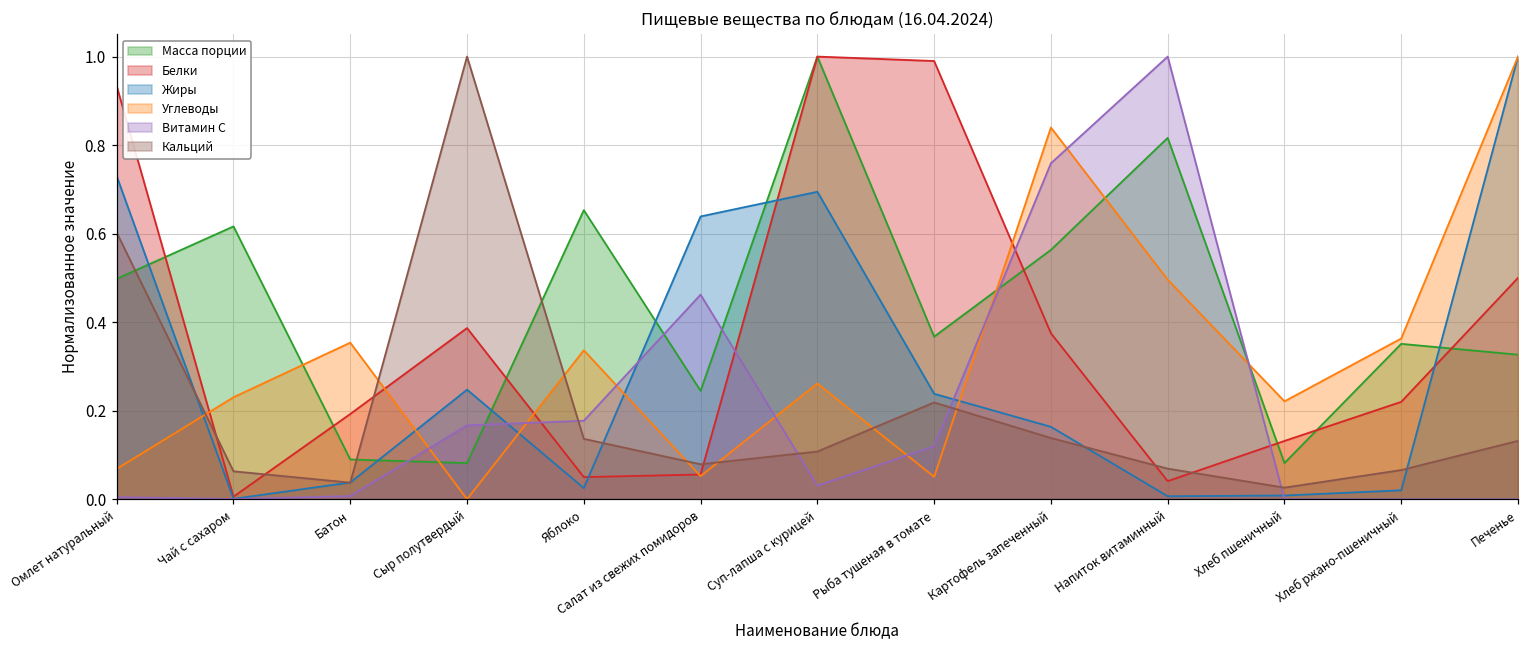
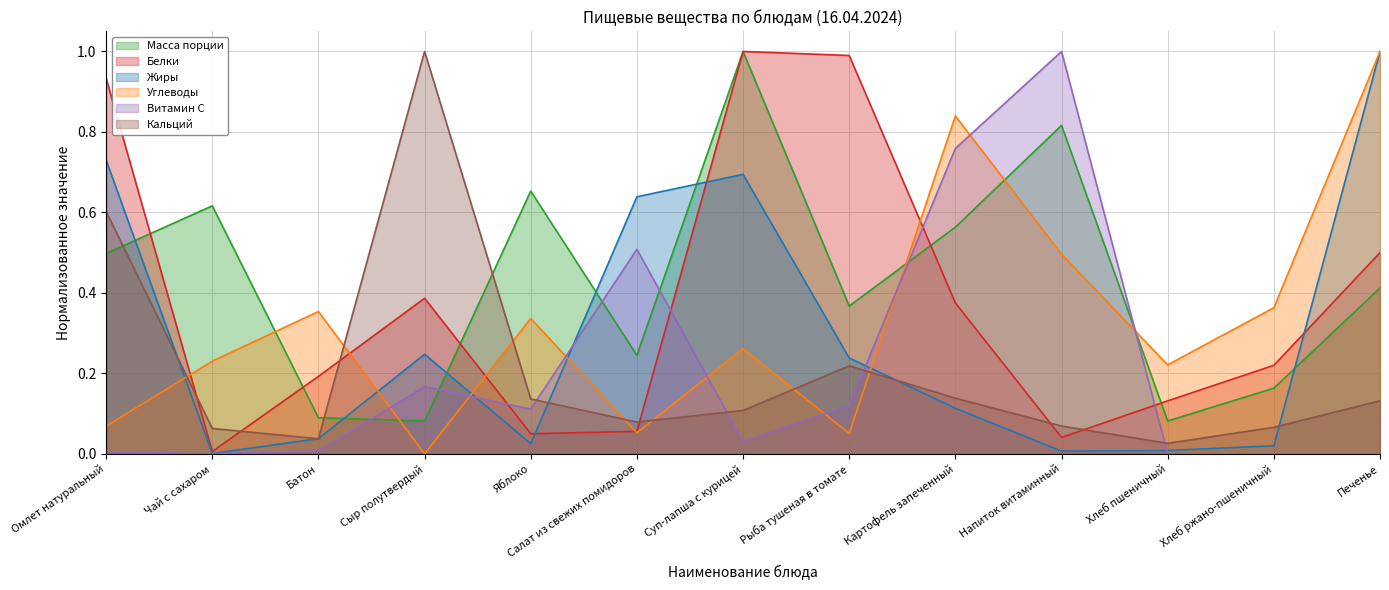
  {
    "Масса порции": {
      "Омлет натуральный": 0.50,
      "Чай с сахаром": 0.62,
      "Батон": 0.09,
      "Сыр полутвердый": 0.08,
      "Яблоко": 0.65,
      "Салат из свежих помидоров": 0.24,
      "Рыба тушеная в томате": 0.37,
      "Картофель запеченный": 0.56,
      "Напиток витаминный": 0.82,
      "Хлеб пшеничный": 0.08,
-     "Хлеб ржано-пшеничный": 0.35,
-     "Печенье": 0.33
+     "Хлеб ржано-пшеничный": 0.16,
+     "Печенье": 0.41
    },
    "Жиры": {
      "Омлет натуральный": 0.73,
      "Сыр полутвердый": 0.25,
      "Яблоко": 0.03,
      "Салат из свежих помидоров": 0.64,
      "Суп-лапша с курицей": 0.69,
      "Рыба тушеная в томате": 0.24,
-     "Картофель запеченный": 0.16,
+     "Картофель запеченный": 0.11,
      "Напиток витаминный": 0.01,
      "Хлеб пшеничный": 0.01,
      "Хлеб ржано-пшеничный": 0.02
    },
    "Витамин С": {
      "Омлет натуральный": 0.00,
      "Батон": 0.01,
      "Сыр полутвердый": 0.17,
-     "Яблоко": 0.18,
-     "Салат из свежих помидоров": 0.46,
+     "Яблоко": 0.11,
+     "Салат из свежих помидоров": 0.51,
      "Суп-лапша с курицей": 0.03,
      "Рыба тушеная в томате": 0.12,
      "Картофель запеченный": 0.76,
      "Напиток витаминный": 1.00,
      "Хлеб пшеничный": 0.00,
      "Хлеб ржано-пшеничный": 0.00,
      "Печенье": 0.00
    }
  }
